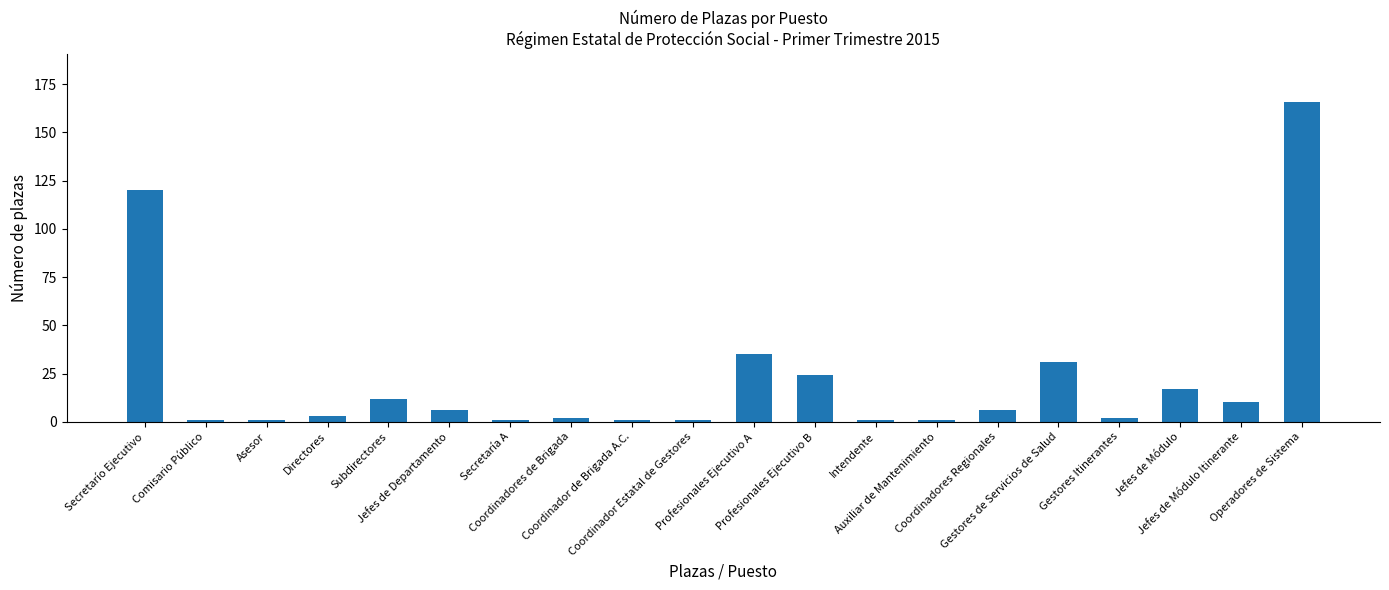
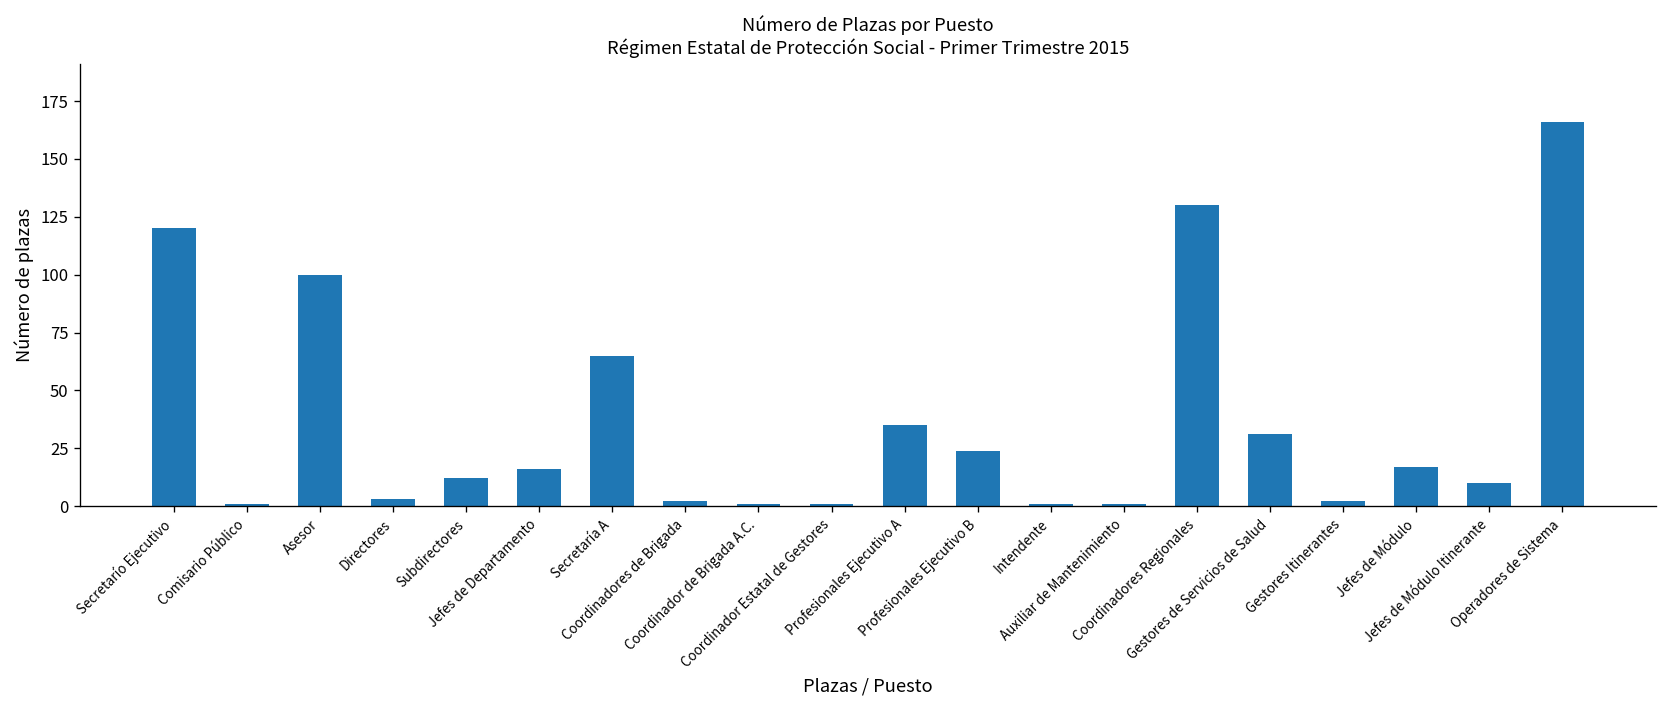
  {
    "Secretarío Ejecutivo": 120,
-   "Asesor": 1,
+   "Asesor": 100,
    "Directores": 3,
    "Subdirectores": 12,
-   "Jefes de Departamento": 6,
-   "Secretaría A": 1,
+   "Jefes de Departamento": 16,
+   "Secretaría A": 65,
    "Coordinadores de Brigada": 2,
    "Profesionales Ejecutivo A": 35,
    "Profesionales Ejecutivo B": 24,
-   "Coordinadores Regionales": 6,
+   "Coordinadores Regionales": 130,
    "Gestores de Servicios de Salud": 31,
    "Gestores Itinerantes": 2,
    "Jefes de Módulo": 17,
    "Jefes de Módulo Itinerante": 10,
    "Operadores de Sistema": 166
  }
